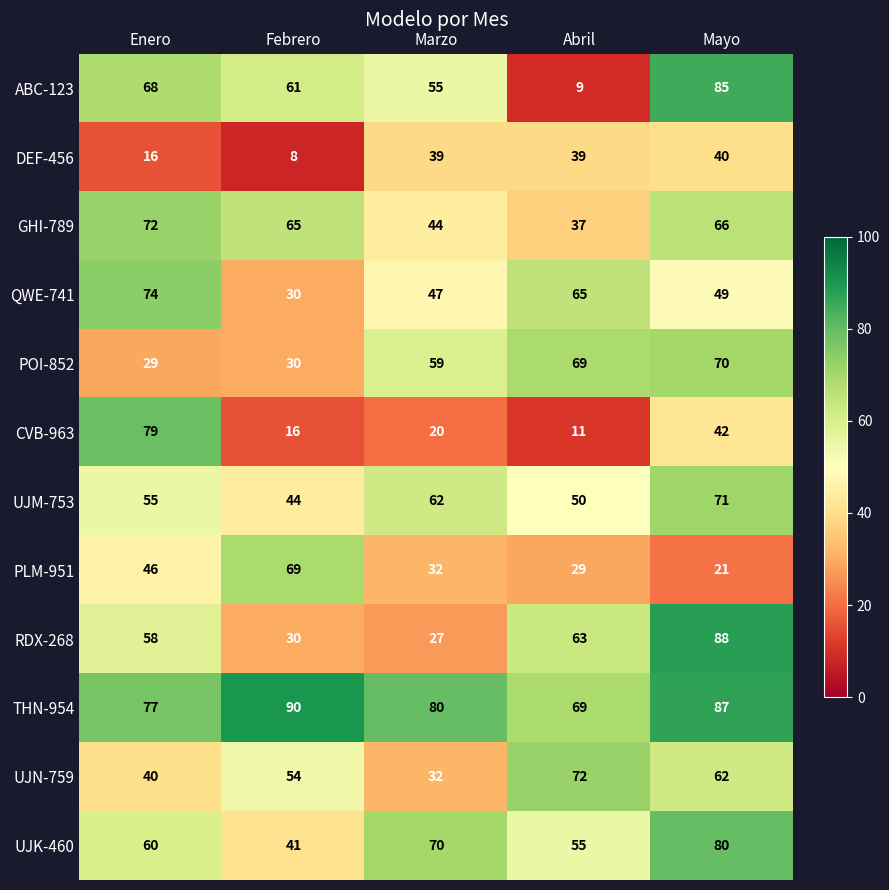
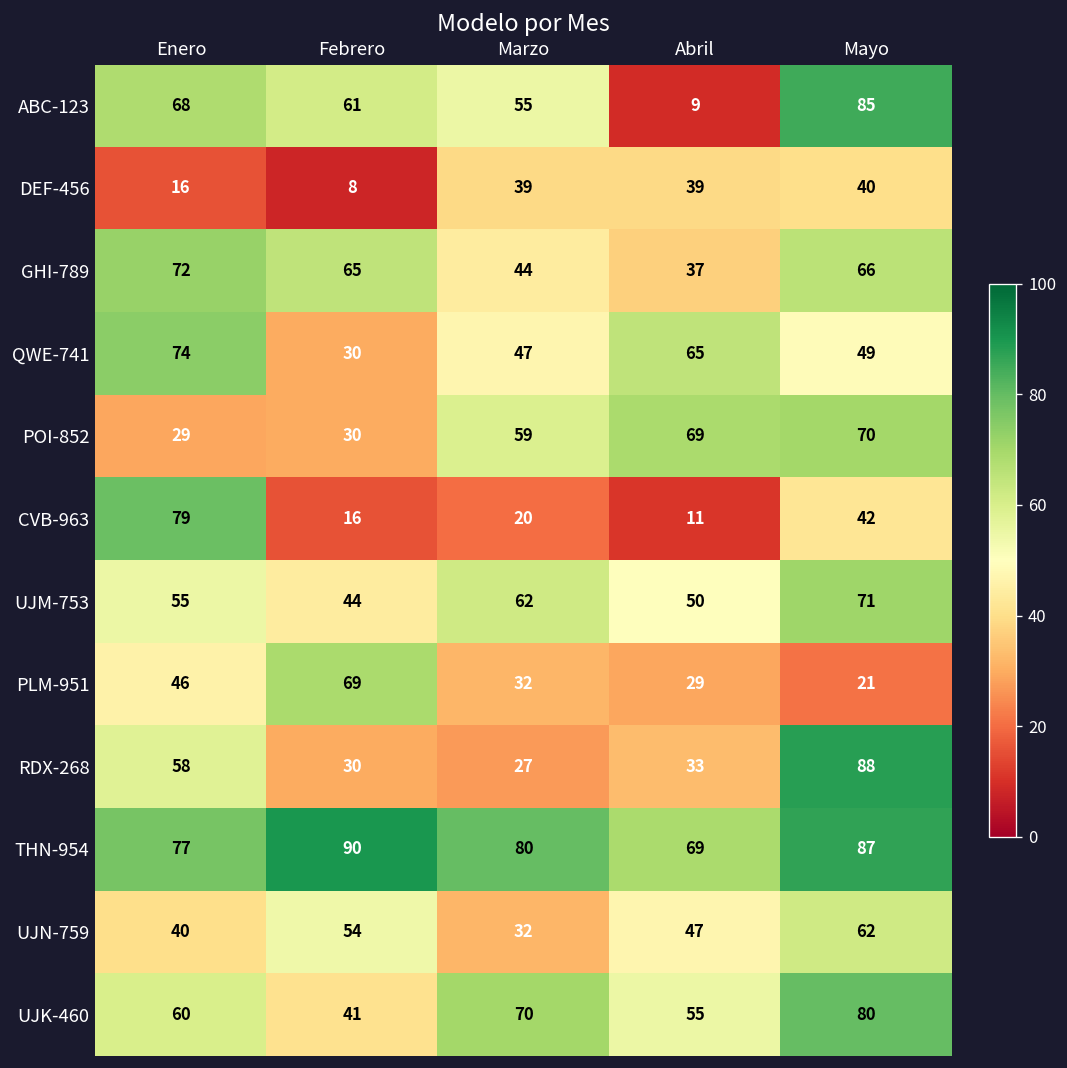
  {
    "ABC-123": {
      "Enero": 68,
      "Febrero": 61,
      "Marzo": 55,
      "Abril": 9,
      "Mayo": 85
    },
    "DEF-456": {
      "Enero": 16,
      "Febrero": 8,
      "Marzo": 39,
      "Abril": 39,
      "Mayo": 40
    },
    "GHI-789": {
      "Enero": 72,
      "Febrero": 65,
      "Marzo": 44,
      "Abril": 37,
      "Mayo": 66
    },
    "QWE-741": {
      "Enero": 74,
      "Febrero": 30,
      "Marzo": 47,
      "Abril": 65,
      "Mayo": 49
    },
    "POI-852": {
      "Enero": 29,
      "Febrero": 30,
      "Marzo": 59,
      "Abril": 69,
      "Mayo": 70
    },
    "CVB-963": {
      "Enero": 79,
      "Febrero": 16,
      "Marzo": 20,
      "Abril": 11,
      "Mayo": 42
    },
    "UJM-753": {
      "Enero": 55,
      "Febrero": 44,
      "Marzo": 62,
      "Abril": 50,
      "Mayo": 71
    },
    "PLM-951": {
      "Enero": 46,
      "Febrero": 69,
      "Marzo": 32,
      "Abril": 29,
      "Mayo": 21
    },
    "RDX-268": {
      "Enero": 58,
      "Febrero": 30,
      "Marzo": 27,
-     "Abril": 63,
+     "Abril": 33,
      "Mayo": 88
    },
    "THN-954": {
      "Enero": 77,
      "Febrero": 90,
      "Marzo": 80,
      "Abril": 69,
      "Mayo": 87
    },
    "UJN-759": {
      "Enero": 40,
      "Febrero": 54,
      "Marzo": 32,
-     "Abril": 72,
+     "Abril": 47,
      "Mayo": 62
    },
    "UJK-460": {
      "Enero": 60,
      "Febrero": 41,
      "Marzo": 70,
      "Abril": 55,
      "Mayo": 80
    }
  }
